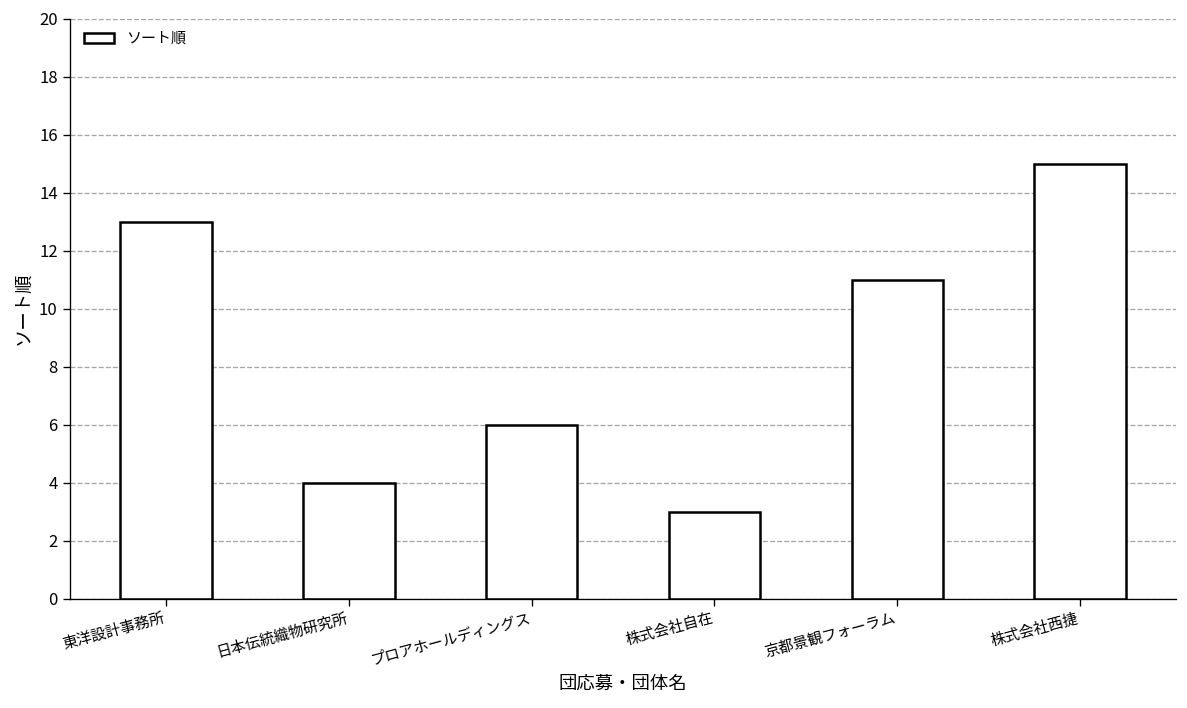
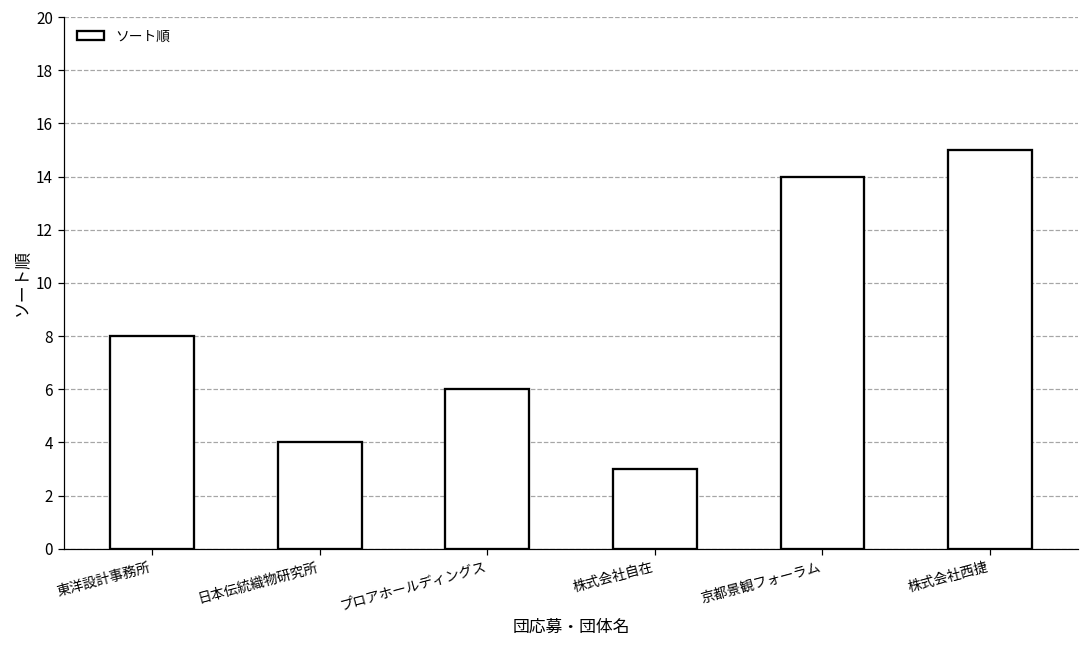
  {
-   "東洋設計事務所": 13,
+   "東洋設計事務所": 8,
    "日本伝統織物研究所": 4,
    "プロアホールディングス": 6,
    "株式会社自在": 3,
-   "京都景観フォーラム": 11,
+   "京都景観フォーラム": 14,
    "株式会社西捷": 15
  }
